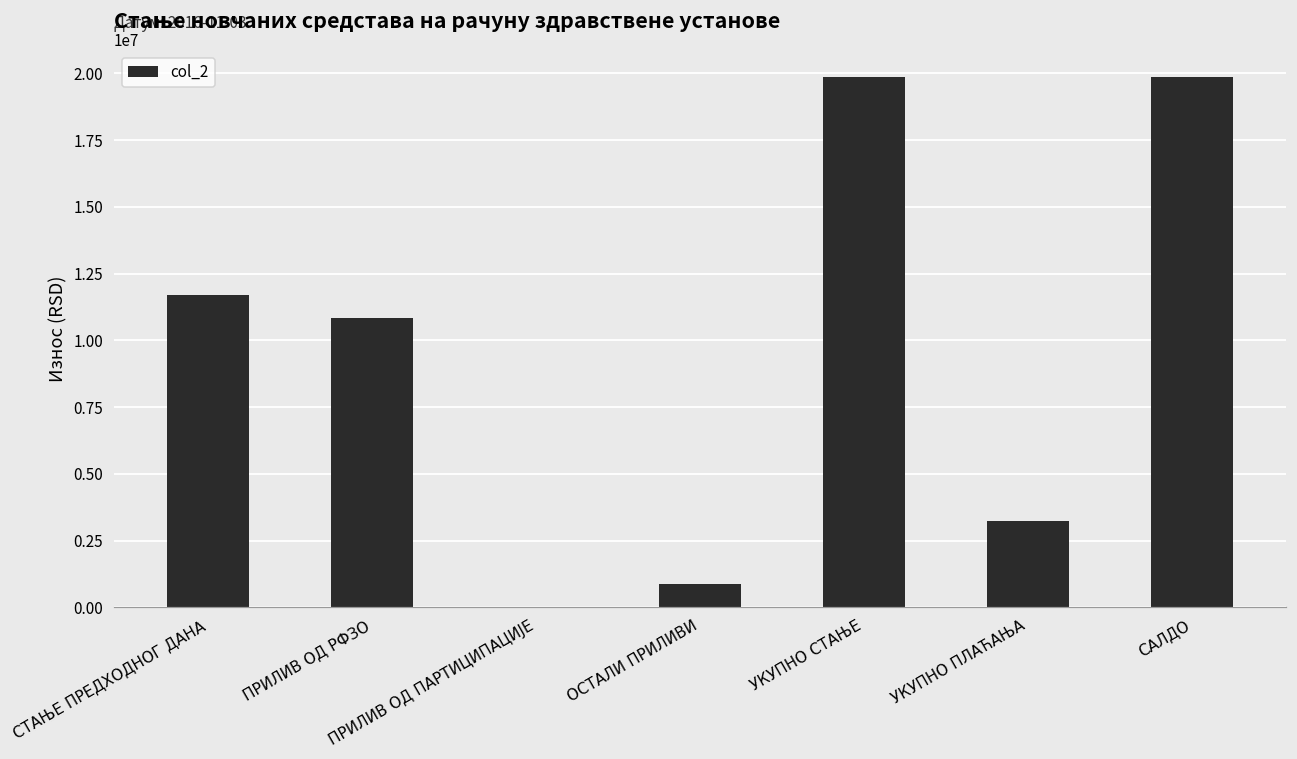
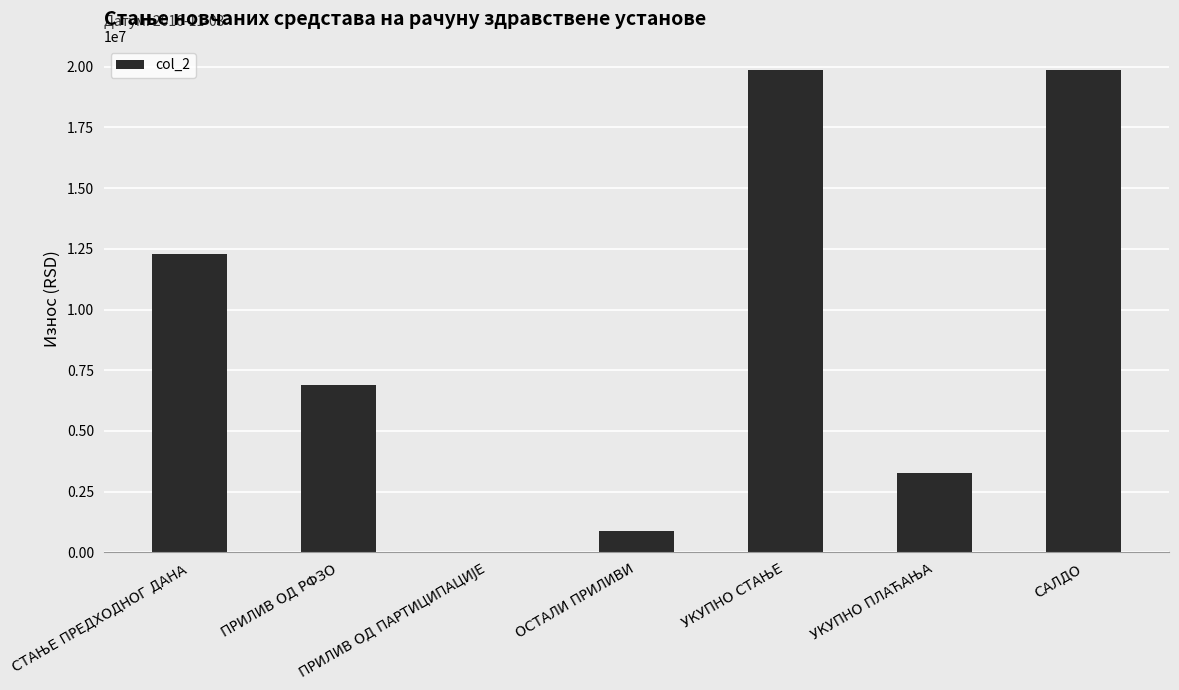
  {
-   "СТАЊЕ ПРЕДХОДНОГ ДАНА": 11700000,
-   "ПРИЛИВ ОД РФЗО": 10800000,
+   "СТАЊЕ ПРЕДХОДНОГ ДАНА": 12300000,
+   "ПРИЛИВ ОД РФЗО": 6900000,
    "ПРИЛИВ ОД ПАРТИЦИПАЦИЈЕ": 0,
    "ОСТАЛИ ПРИЛИВИ": 900000,
    "УКУПНО СТАЊЕ": 19900000,
    "УКУПНО ПЛАЋАЊА": 3200000,
    "САЛДО": 19900000
  }
